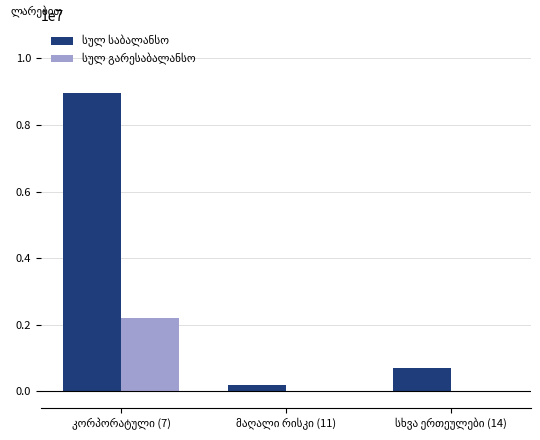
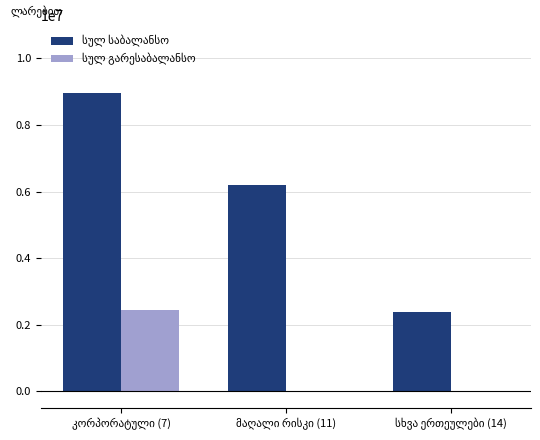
  {
    "სულ საბალანსო": {
      "კორპორატული (7)": 9000000,
-     "მაღალი რისკი (11)": 200000,
-     "სხვა ერთეულები (14)": 700000
+     "მაღალი რისკი (11)": 6200000,
+     "სხვა ერთეულები (14)": 2400000
    },
    "სულ გარესაბალანსო": {
-     "კორპორატული (7)": 2200000,
+     "კორპორატული (7)": 2400000,
      "მაღალი რისკი (11)": 0,
      "სხვა ერთეულები (14)": 0
    }
  }
